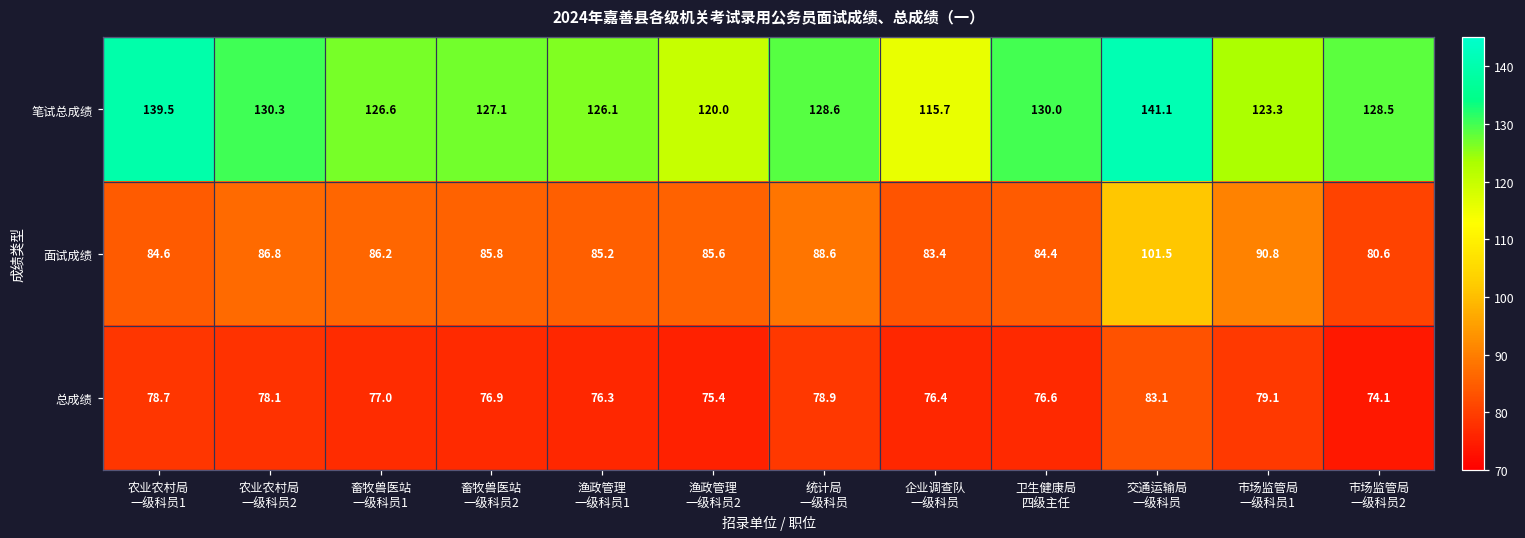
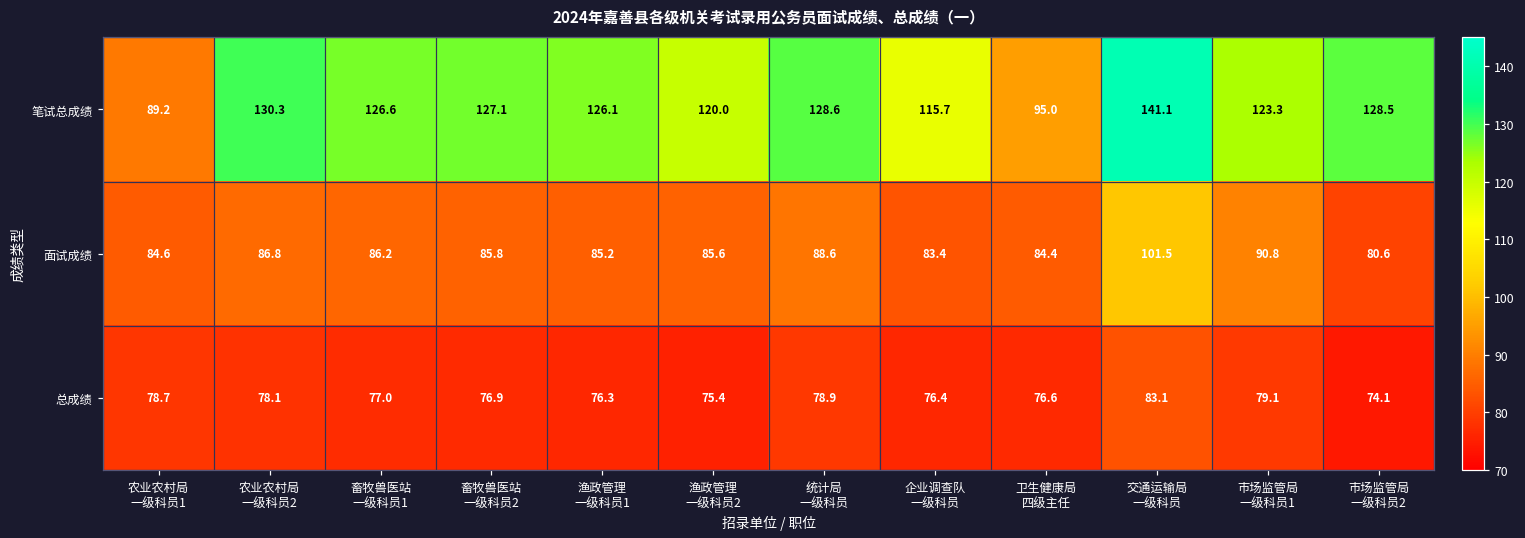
  {
    "笔试总成绩": {
-     "农业农村局 一级科员1": 139.5,
+     "农业农村局 一级科员1": 89.2,
      "农业农村局 一级科员2": 130.3,
      "畜牧兽医站 一级科员1": 126.6,
      "畜牧兽医站 一级科员2": 127.1,
      "渔政管理 一级科员1": 126.1,
      "渔政管理 一级科员2": 120.0,
      "统计局 一级科员": 128.6,
      "企业调查队 一级科员": 115.7,
-     "卫生健康局 四级主任": 130.0,
+     "卫生健康局 四级主任": 95.0,
      "交通运输局 一级科员": 141.1,
      "市场监管局 一级科员1": 123.3,
      "市场监管局 一级科员2": 128.5
    },
    "面试成绩": {
      "农业农村局 一级科员1": 84.6,
      "农业农村局 一级科员2": 86.8,
      "畜牧兽医站 一级科员1": 86.2,
      "畜牧兽医站 一级科员2": 85.8,
      "渔政管理 一级科员1": 85.2,
      "渔政管理 一级科员2": 85.6,
      "统计局 一级科员": 88.6,
      "企业调查队 一级科员": 83.4,
      "卫生健康局 四级主任": 84.4,
      "交通运输局 一级科员": 101.5,
      "市场监管局 一级科员1": 90.8,
      "市场监管局 一级科员2": 80.6
    },
    "总成绩": {
      "农业农村局 一级科员1": 78.7,
      "农业农村局 一级科员2": 78.1,
      "畜牧兽医站 一级科员1": 77.0,
      "畜牧兽医站 一级科员2": 76.9,
      "渔政管理 一级科员1": 76.3,
      "渔政管理 一级科员2": 75.4,
      "统计局 一级科员": 78.9,
      "企业调查队 一级科员": 76.4,
      "卫生健康局 四级主任": 76.6,
      "交通运输局 一级科员": 83.1,
      "市场监管局 一级科员1": 79.1,
      "市场监管局 一级科员2": 74.1
    }
  }
